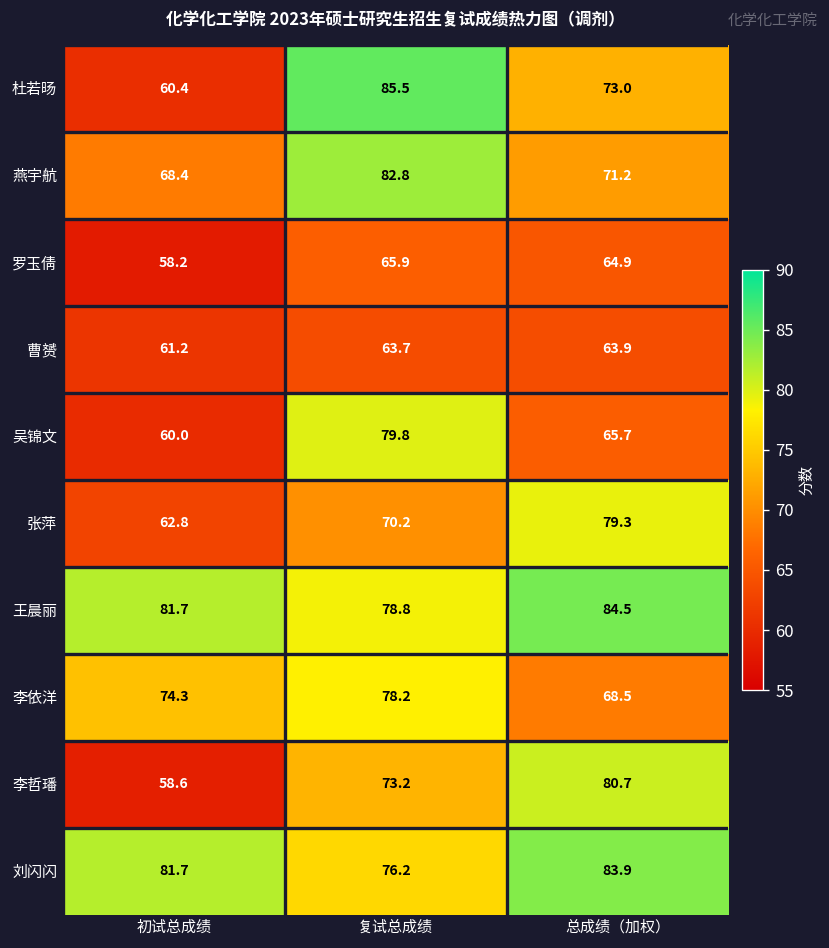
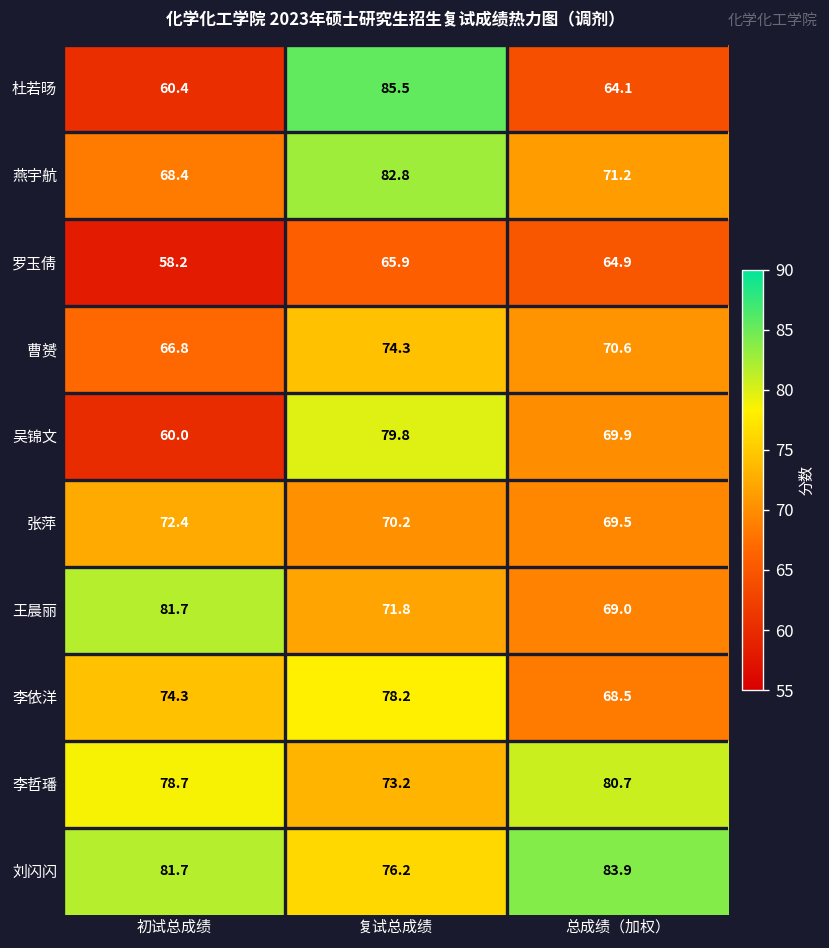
  {
    "杜若旸": {
      "初试总成绩": 60.4,
      "复试总成绩": 85.5,
-     "总成绩（加权）": 73.0
+     "总成绩（加权）": 64.1
    },
    "燕宇航": {
      "初试总成绩": 68.4,
      "复试总成绩": 82.8,
      "总成绩（加权）": 71.2
    },
    "罗玉倩": {
      "初试总成绩": 58.2,
      "复试总成绩": 65.9,
      "总成绩（加权）": 64.9
    },
    "曹赟": {
-     "初试总成绩": 61.2,
-     "复试总成绩": 63.7,
-     "总成绩（加权）": 63.9
+     "初试总成绩": 66.8,
+     "复试总成绩": 74.3,
+     "总成绩（加权）": 70.6
    },
    "吴锦文": {
      "初试总成绩": 60.0,
      "复试总成绩": 79.8,
-     "总成绩（加权）": 65.7
+     "总成绩（加权）": 69.9
    },
    "张萍": {
-     "初试总成绩": 62.8,
+     "初试总成绩": 72.4,
      "复试总成绩": 70.2,
-     "总成绩（加权）": 79.3
+     "总成绩（加权）": 69.5
    },
    "王晨丽": {
      "初试总成绩": 81.7,
-     "复试总成绩": 78.8,
-     "总成绩（加权）": 84.5
+     "复试总成绩": 71.8,
+     "总成绩（加权）": 69.0
    },
    "李依洋": {
      "初试总成绩": 74.3,
      "复试总成绩": 78.2,
      "总成绩（加权）": 68.5
    },
    "李哲璠": {
-     "初试总成绩": 58.6,
+     "初试总成绩": 78.7,
      "复试总成绩": 73.2,
      "总成绩（加权）": 80.7
    },
    "刘闪闪": {
      "初试总成绩": 81.7,
      "复试总成绩": 76.2,
      "总成绩（加权）": 83.9
    }
  }
